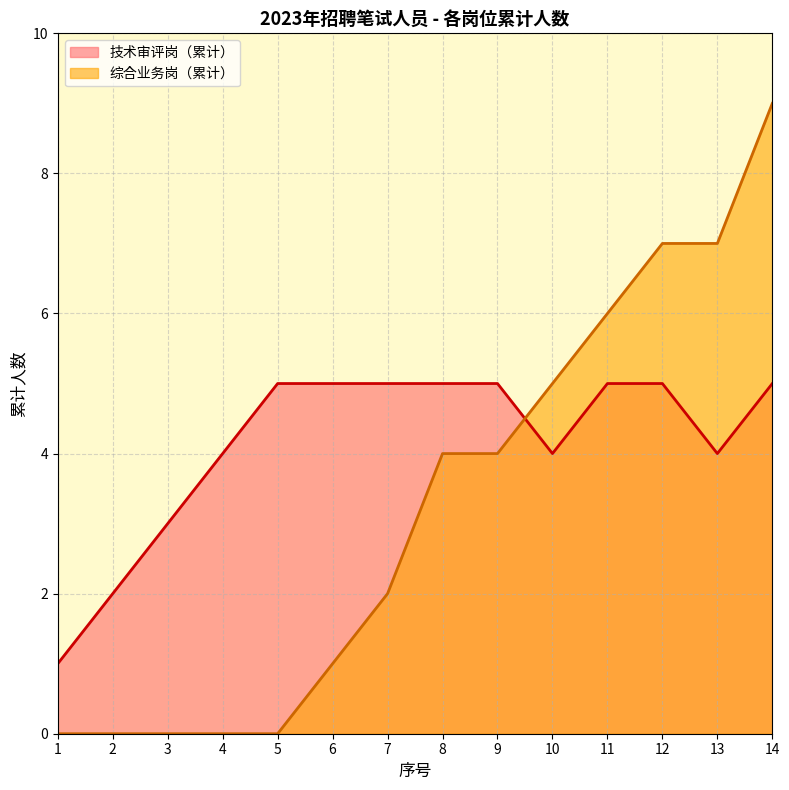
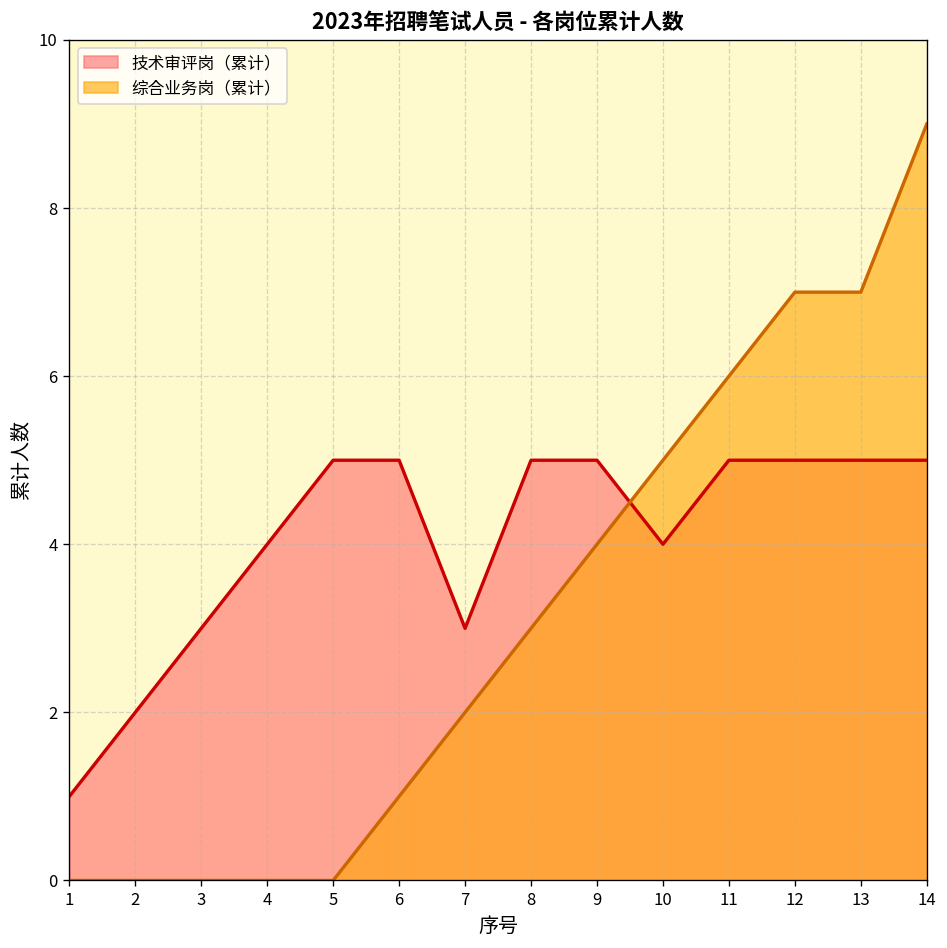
  {
    "技术审评岗（累计）": {
      "1": 1,
      "2": 2,
      "3": 3,
      "4": 4,
      "5": 5,
      "6": 5,
-     "7": 5,
+     "7": 3,
      "8": 5,
      "9": 5,
      "10": 4,
      "11": 5,
      "12": 5,
-     "13": 4,
+     "13": 5,
      "14": 5
    },
    "综合业务岗（累计）": {
      "1": 0,
      "2": 0,
      "3": 0,
      "4": 0,
      "5": 0,
      "6": 1,
      "7": 2,
-     "8": 4,
+     "8": 3,
      "9": 4,
      "10": 5,
      "11": 6,
      "12": 7,
      "13": 7,
      "14": 9
    }
  }
